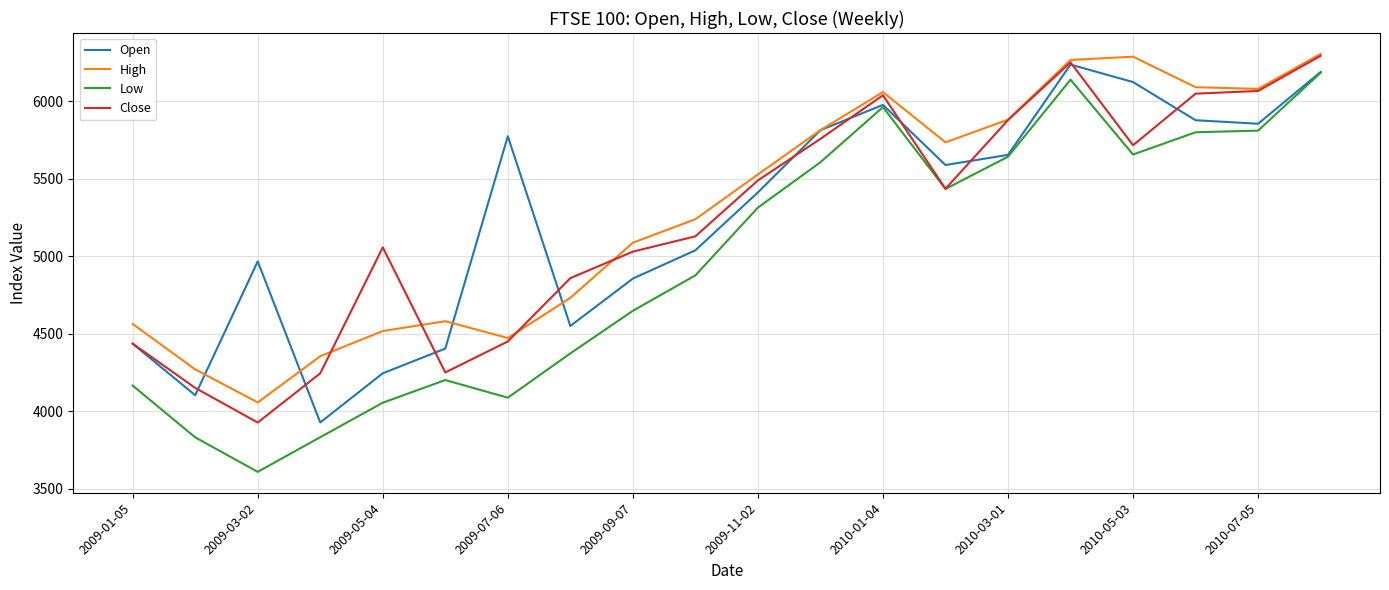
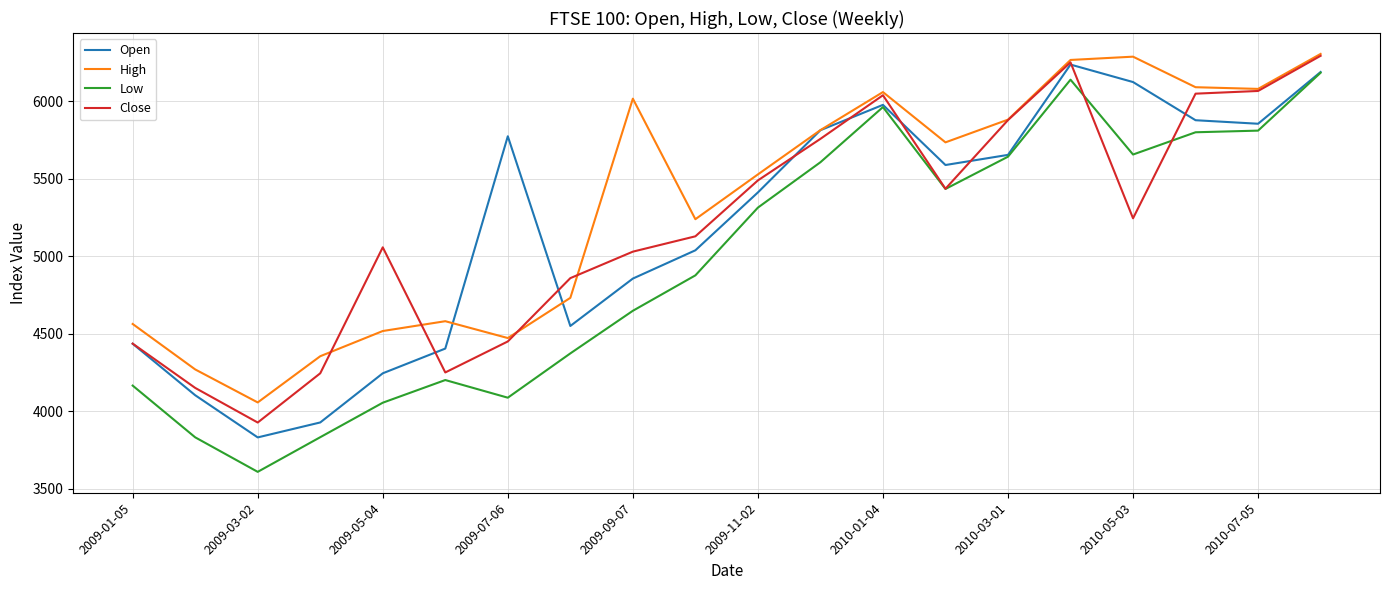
  {
    "Open": {
-     "2009-03-02": 4970,
+     "2009-03-02": 3830,
      "2009-05-04": 4240,
      "2009-07-06": 5770,
      "2009-09-07": 4850,
      "2009-11-02": 5410,
      "2010-05-03": 6120,
      "2010-07-05": 5850
    },
    "High": {
      "2009-01-05": 4560,
      "2009-03-02": 4060,
      "2009-05-04": 4520,
      "2009-07-06": 4470,
-     "2009-09-07": 5090,
+     "2009-09-07": 6020,
      "2009-11-02": 5530,
      "2010-01-04": 6060,
      "2010-05-03": 6290
    },
    "Low": {
      "2009-01-05": 4160,
      "2009-03-02": 3610,
      "2009-05-04": 4050,
      "2009-07-06": 4090,
      "2009-09-07": 4650,
      "2009-11-02": 5310,
      "2010-05-03": 5660,
      "2010-07-05": 5810
    },
    "Close": {
      "2009-03-02": 3930,
      "2009-05-04": 5060,
      "2009-07-06": 4450,
      "2009-09-07": 5030,
      "2009-11-02": 5490,
      "2010-01-04": 6040,
-     "2010-05-03": 5720
+     "2010-05-03": 5240
    }
  }
